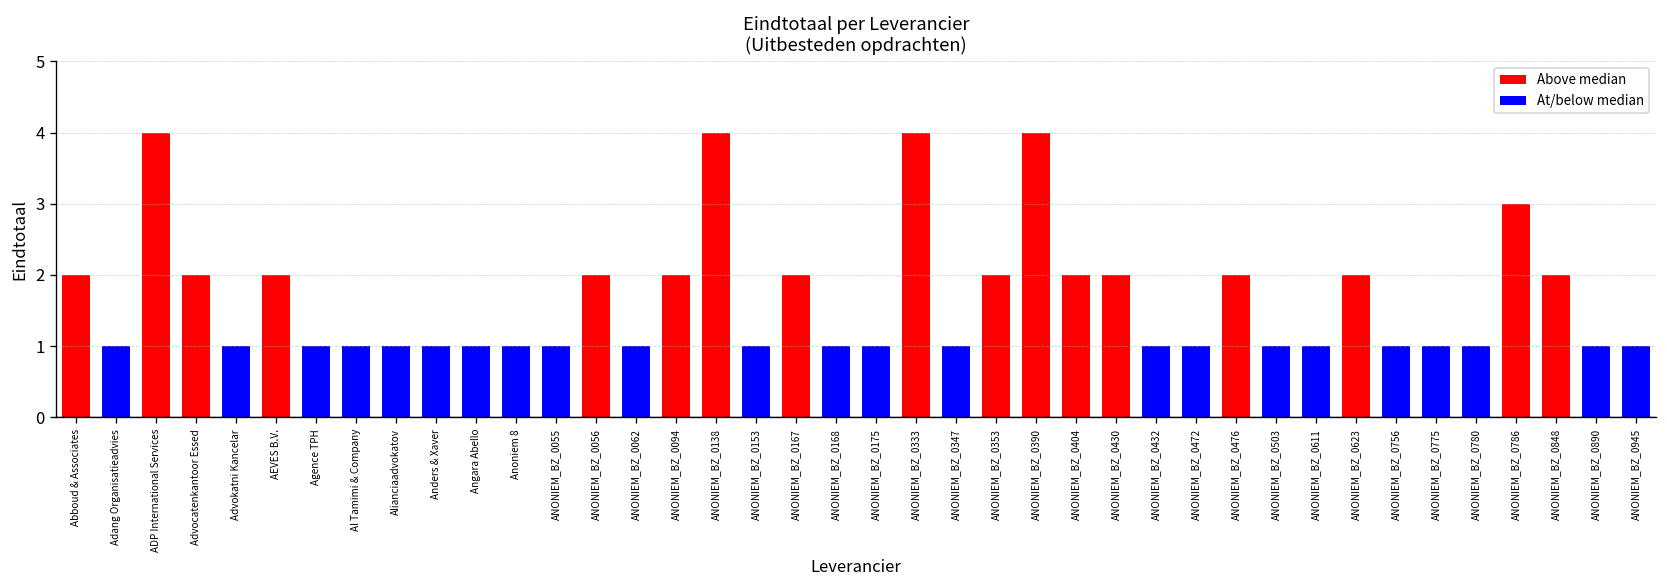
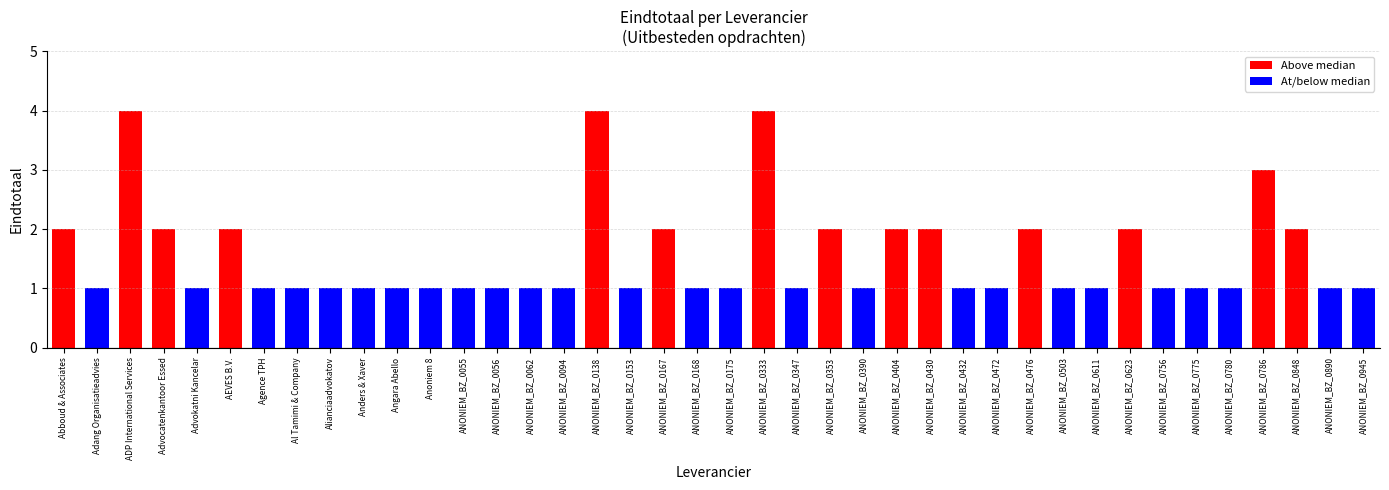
  {
    "Abboud & Associates": 2,
    "Adang Organisatieadvies": 1,
    "ADP International Services": 4,
    "Advocatenkantoor Essed": 2,
    "Advokatni Kancelar": 1,
    "AEVES B.V.": 2,
    "Agence TPH": 1,
    "Al Tamimi & Company": 1,
    "Alianciaadvokatov": 1,
    "Anders & Xaver": 1,
    "Angara Abello": 1,
    "Anoniem 8": 1,
    "ANONIEM_BZ_0055": 1,
-   "ANONIEM_BZ_0056": 2,
+   "ANONIEM_BZ_0056": 1,
    "ANONIEM_BZ_0062": 1,
-   "ANONIEM_BZ_0094": 2,
+   "ANONIEM_BZ_0094": 1,
    "ANONIEM_BZ_0138": 4,
    "ANONIEM_BZ_0153": 1,
    "ANONIEM_BZ_0167": 2,
    "ANONIEM_BZ_0168": 1,
    "ANONIEM_BZ_0175": 1,
    "ANONIEM_BZ_0333": 4,
    "ANONIEM_BZ_0347": 1,
    "ANONIEM_BZ_0353": 2,
-   "ANONIEM_BZ_0390": 4,
+   "ANONIEM_BZ_0390": 1,
    "ANONIEM_BZ_0404": 2,
    "ANONIEM_BZ_0430": 2,
    "ANONIEM_BZ_0432": 1,
    "ANONIEM_BZ_0472": 1,
    "ANONIEM_BZ_0476": 2,
    "ANONIEM_BZ_0503": 1,
    "ANONIEM_BZ_0611": 1,
    "ANONIEM_BZ_0623": 2,
    "ANONIEM_BZ_0756": 1,
    "ANONIEM_BZ_0775": 1,
    "ANONIEM_BZ_0780": 1,
    "ANONIEM_BZ_0786": 3,
    "ANONIEM_BZ_0848": 2,
    "ANONIEM_BZ_0890": 1,
    "ANONIEM_BZ_0945": 1
  }
